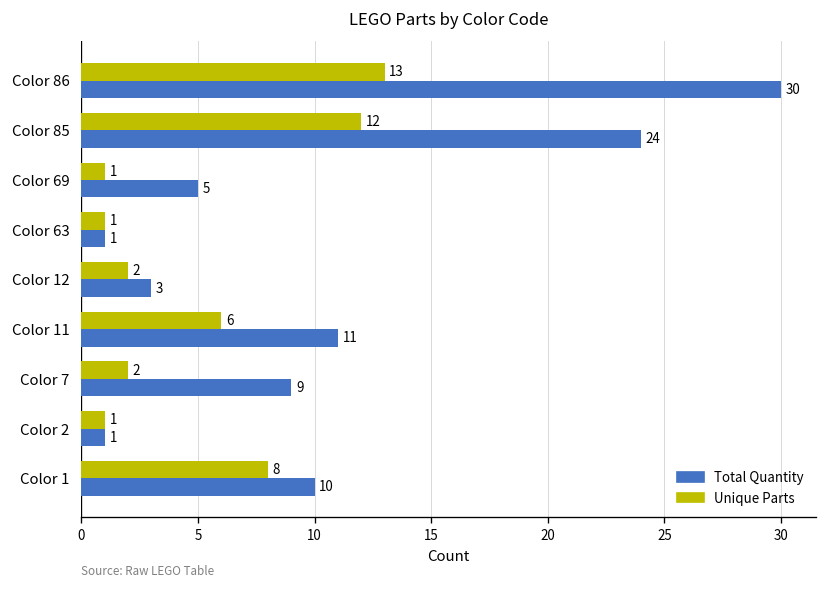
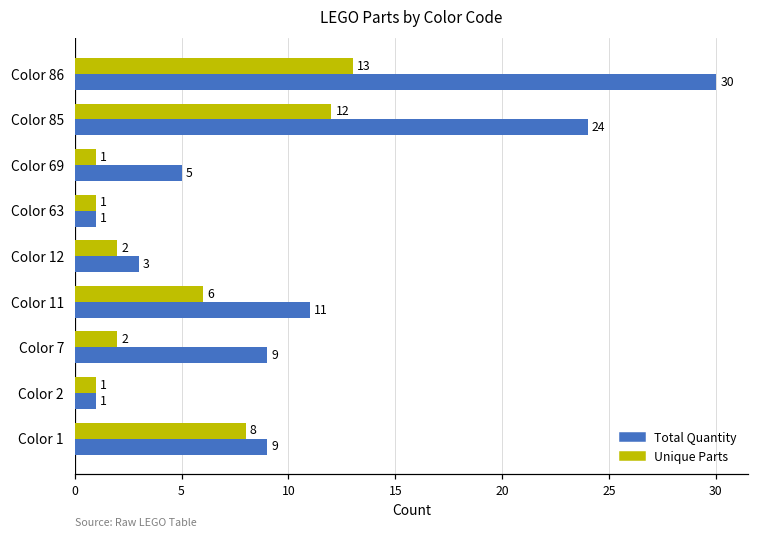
  {
    "Total Quantity": {
      "Color 86": 30,
      "Color 85": 24,
      "Color 69": 5,
      "Color 63": 1,
      "Color 12": 3,
      "Color 11": 11,
      "Color 7": 9,
      "Color 2": 1,
-     "Color 1": 10
+     "Color 1": 9
    },
    "Unique Parts": {
      "Color 86": 13,
      "Color 85": 12,
      "Color 69": 1,
      "Color 63": 1,
      "Color 12": 2,
      "Color 11": 6,
      "Color 7": 2,
      "Color 2": 1,
      "Color 1": 8
    }
  }
